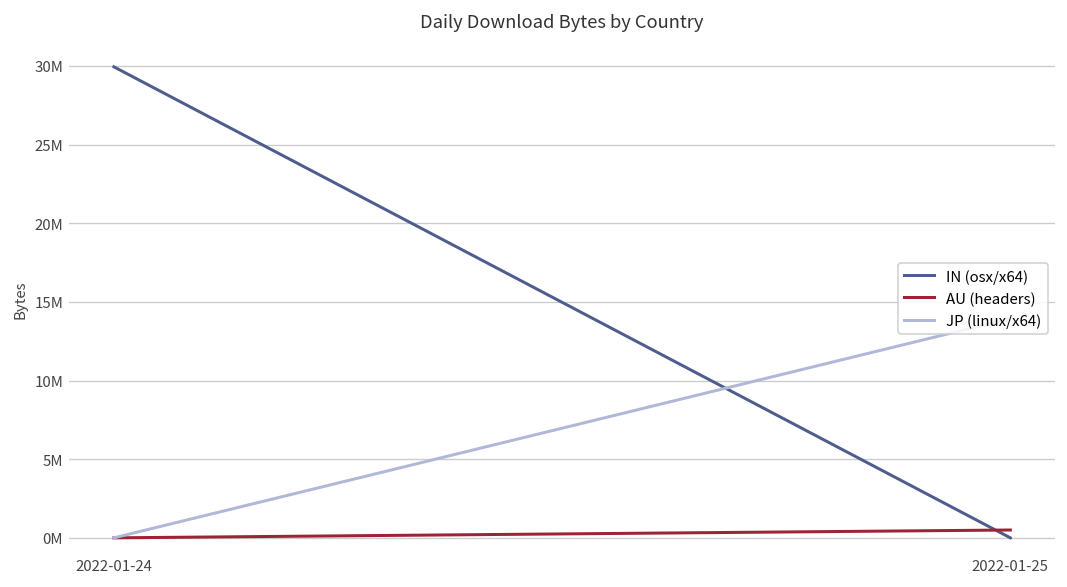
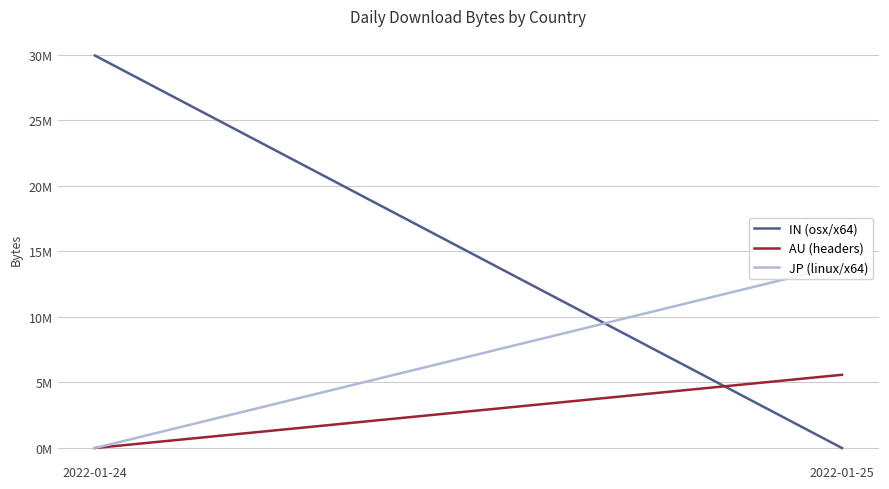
  {
    "IN (osx/x64)": {
      "2022-01-24": 29900000,
      "2022-01-25": 0
    },
    "AU (headers)": {
-     "2022-01-25": 500000
+     "2022-01-25": 5600000
    }
  }
